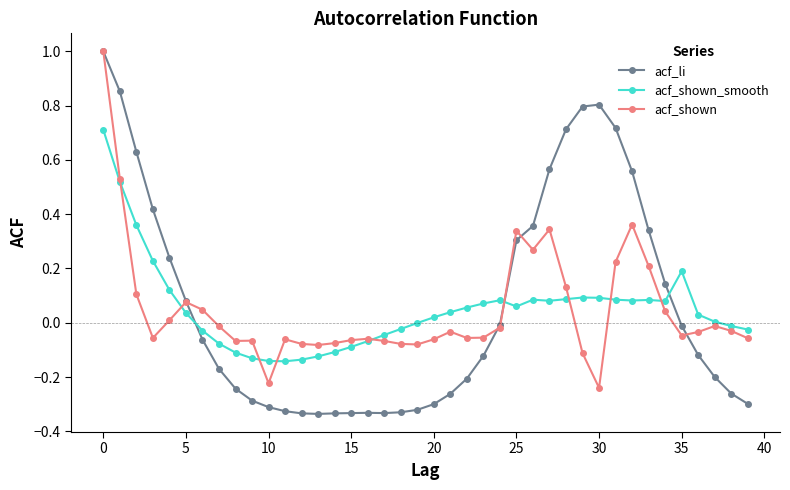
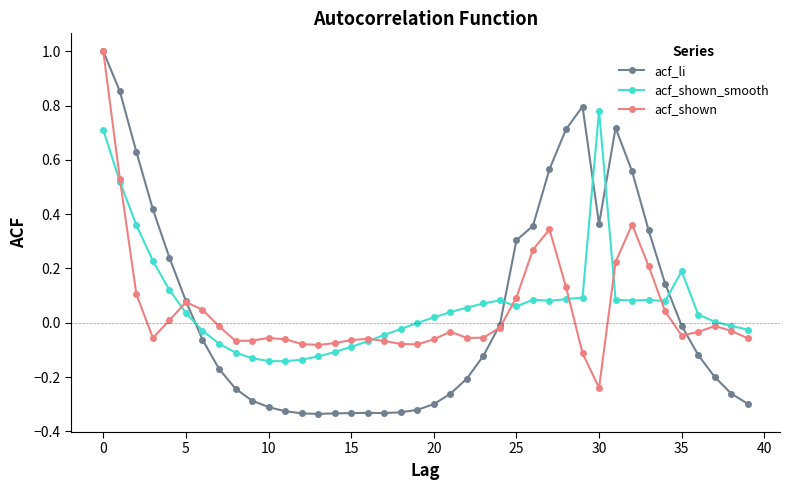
  {
    "acf_li": {
      "10": -0.31,
      "15": -0.33,
      "20": -0.30,
      "25": 0.30,
-     "30": 0.80,
+     "30": 0.36,
      "35": -0.01
    },
    "acf_shown_smooth": {
      "0": 0.71,
      "5": 0.04,
      "10": -0.14,
      "15": -0.09,
      "20": 0.02,
      "25": 0.06,
-     "30": 0.09,
+     "30": 0.78,
      "35": 0.19
    },
    "acf_shown": {
-     "10": -0.22,
+     "10": -0.06,
      "15": -0.06,
      "20": -0.06,
-     "25": 0.34,
+     "25": 0.09,
      "30": -0.24,
      "35": -0.05
    }
  }
